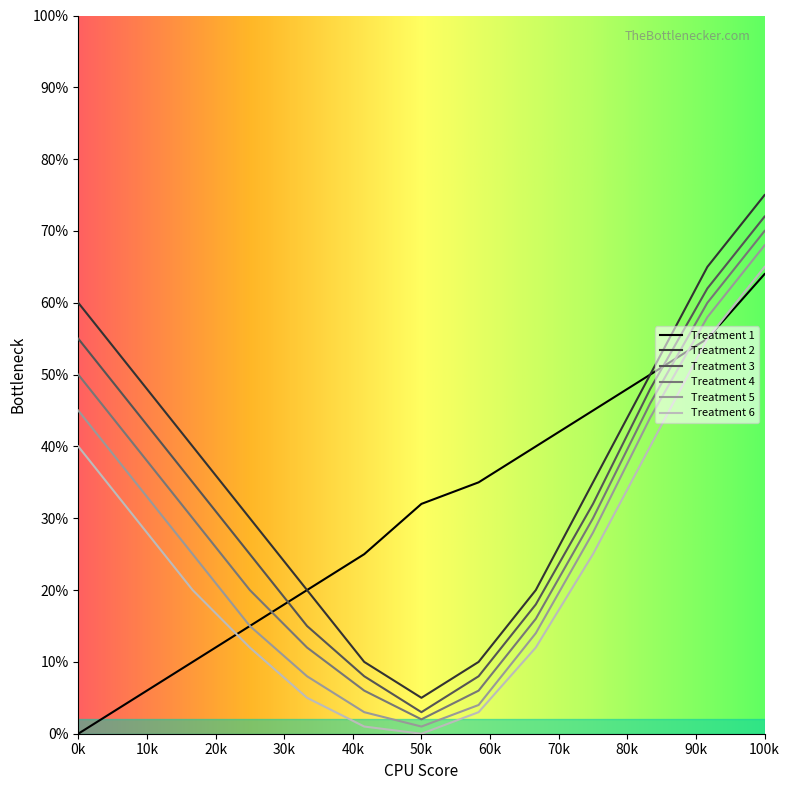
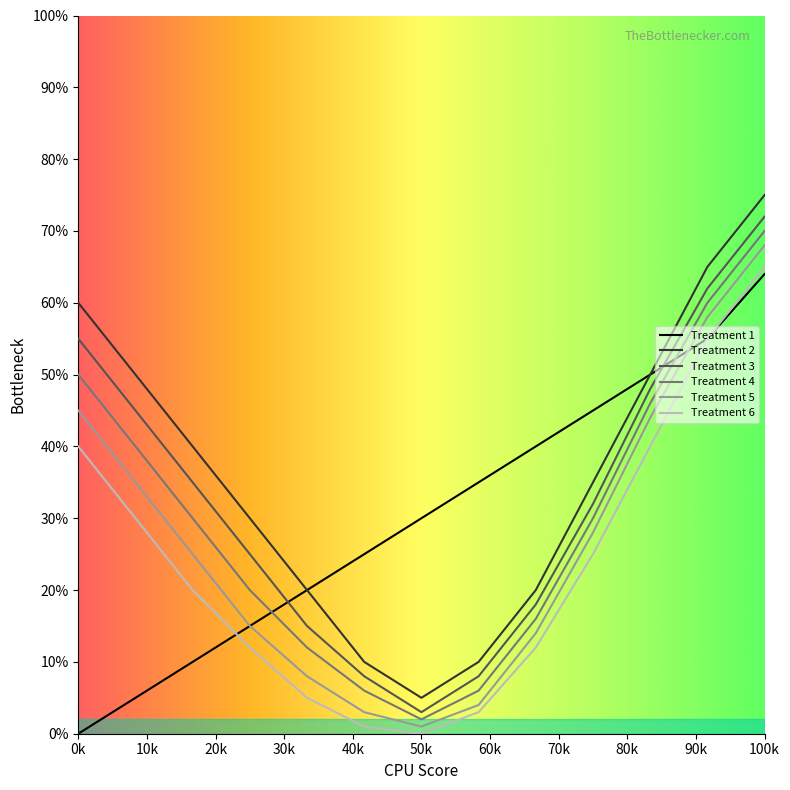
  {
    "Treatment 1": {
-     "50k": "32%",
+     "50k": "30%",
      "100k": "64%"
    }
  }
